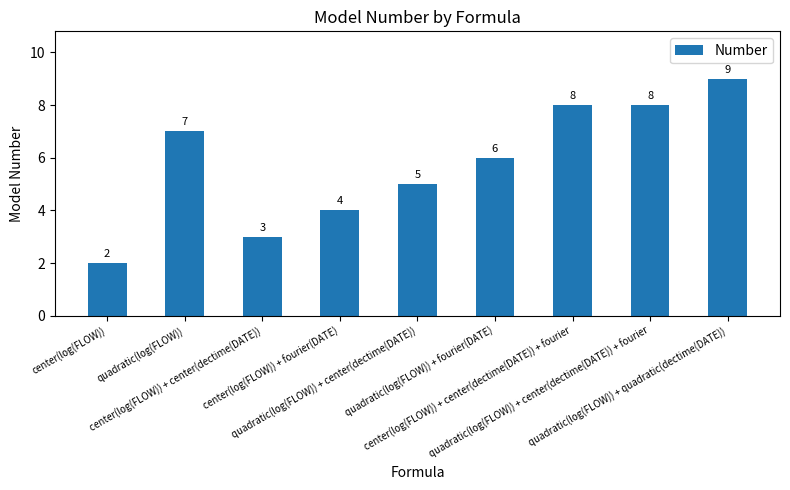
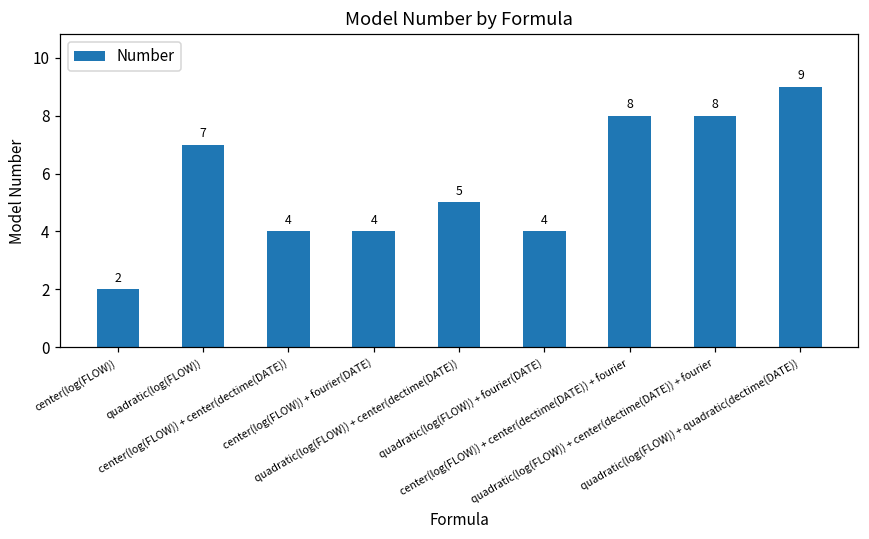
  {
    "center(log(FLOW))": 2,
    "quadratic(log(FLOW))": 7,
-   "center(log(FLOW)) + center(dectime(DATE))": 3,
+   "center(log(FLOW)) + center(dectime(DATE))": 4,
    "center(log(FLOW)) + fourier(DATE)": 4,
    "quadratic(log(FLOW)) + center(dectime(DATE))": 5,
-   "quadratic(log(FLOW)) + fourier(DATE)": 6,
+   "quadratic(log(FLOW)) + fourier(DATE)": 4,
    "center(log(FLOW)) + center(dectime(DATE)) + fourier": 8,
    "quadratic(log(FLOW)) + center(dectime(DATE)) + fourier": 8,
    "quadratic(log(FLOW)) + quadratic(dectime(DATE))": 9
  }
